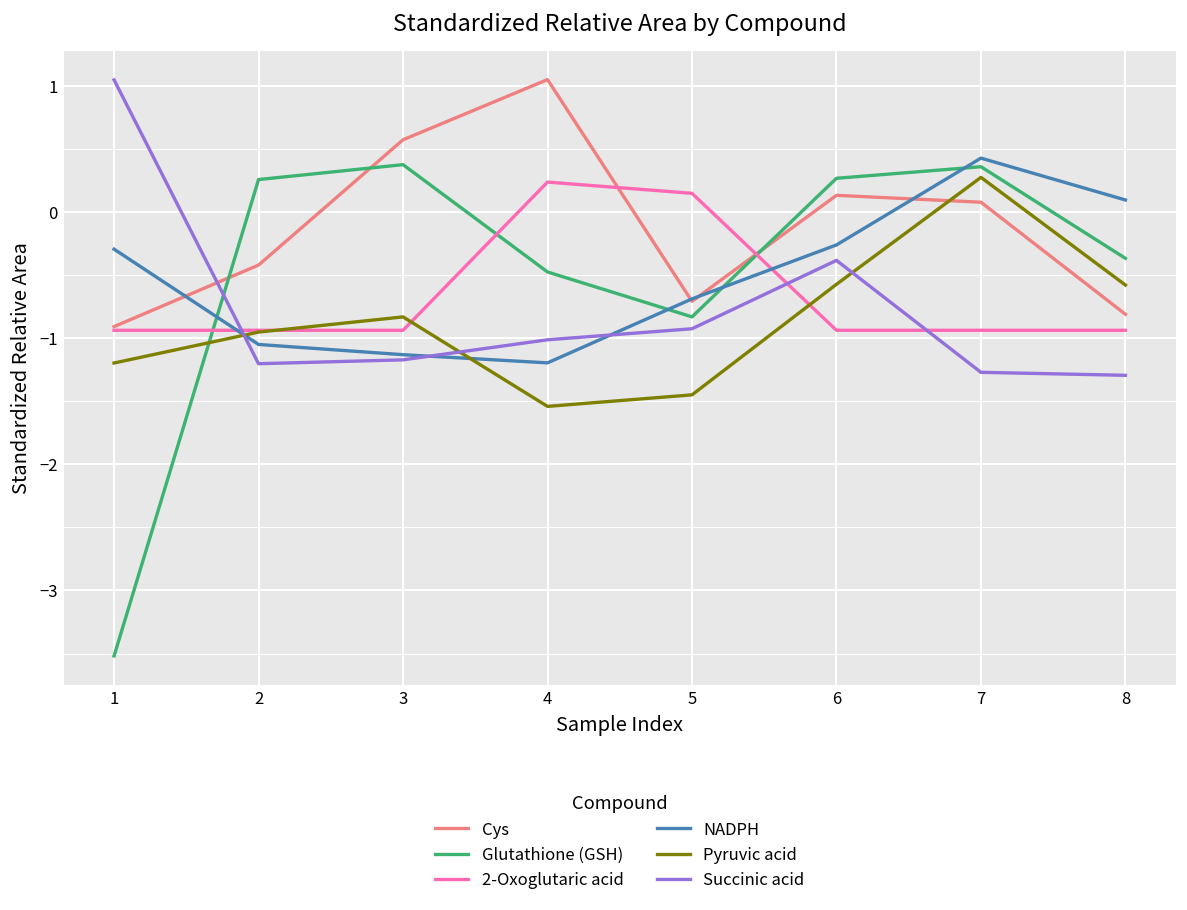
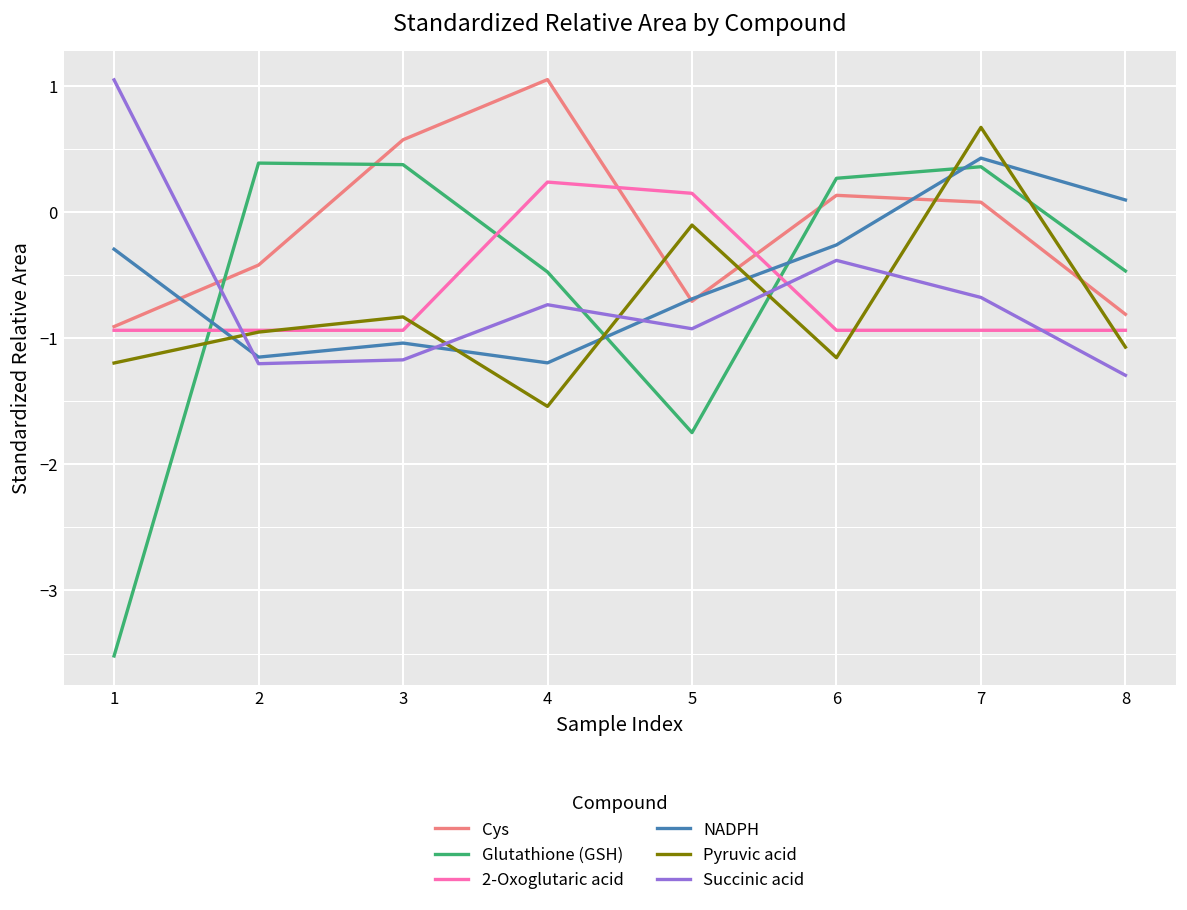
  {
    "Glutathione (GSH)": {
      "1": -3.52,
-     "2": 0.26,
+     "2": 0.39,
      "3": 0.38,
      "4": -0.48,
-     "5": -0.83,
+     "5": -1.75,
      "6": 0.27,
      "7": 0.36,
-     "8": -0.37
+     "8": -0.47
    },
    "NADPH": {
      "1": -0.29,
-     "2": -1.05,
-     "3": -1.13,
+     "2": -1.15,
+     "3": -1.04,
      "4": -1.20,
      "6": -0.26,
      "7": 0.43,
      "8": 0.10
    },
    "Pyruvic acid": {
      "1": -1.20,
      "3": -0.83,
      "4": -1.54,
-     "5": -1.45,
-     "6": -0.57,
-     "7": 0.27,
-     "8": -0.58
+     "5": -0.10,
+     "6": -1.15,
+     "7": 0.67,
+     "8": -1.07
    },
    "Succinic acid": {
      "1": 1.05,
      "2": -1.20,
      "3": -1.17,
-     "4": -1.01,
+     "4": -0.73,
      "5": -0.93,
      "6": -0.38,
-     "7": -1.27,
+     "7": -0.68,
      "8": -1.29
    }
  }
